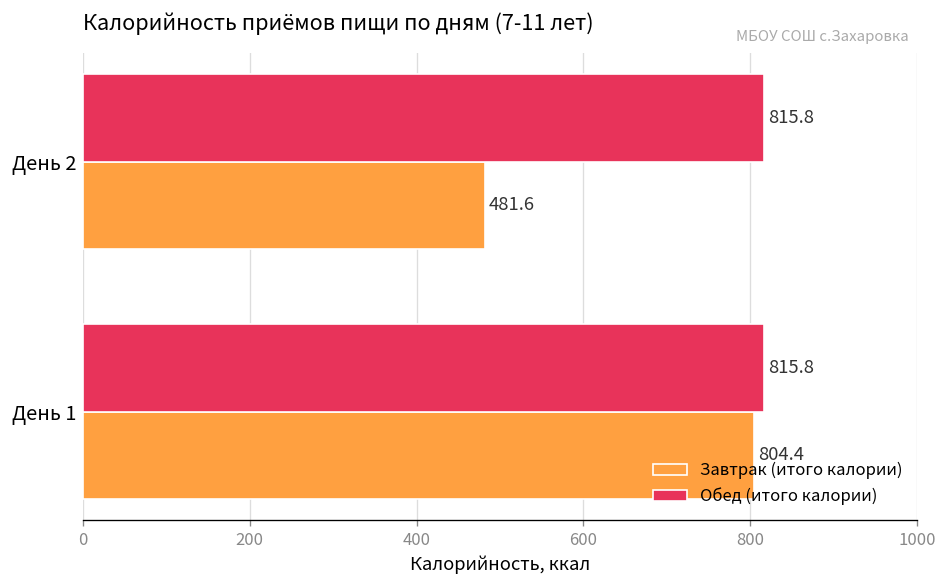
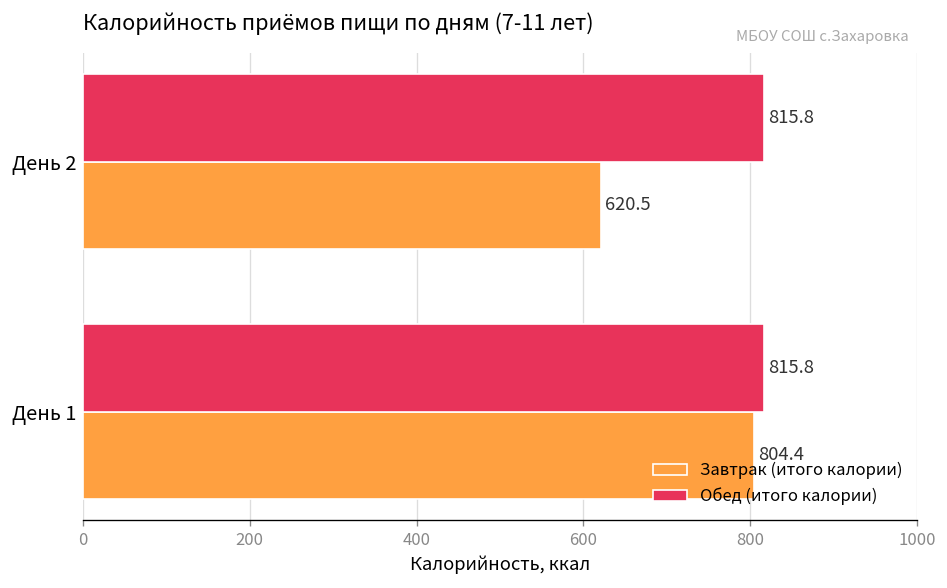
  {
    "Завтрак (итого калории)": {
-     "День 2": 481.6,
+     "День 2": 620.5,
      "День 1": 804.4
    },
    "Обед (итого калории)": {
      "День 2": 815.8,
      "День 1": 815.8
    }
  }
